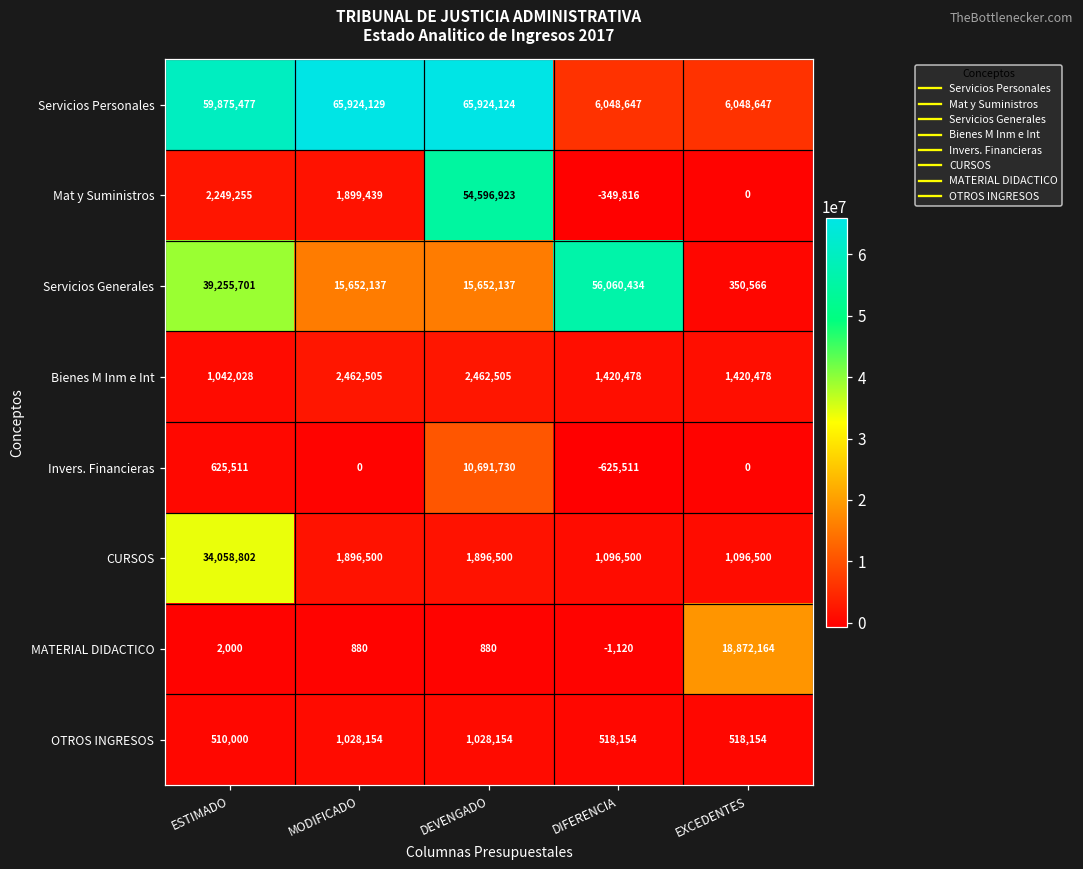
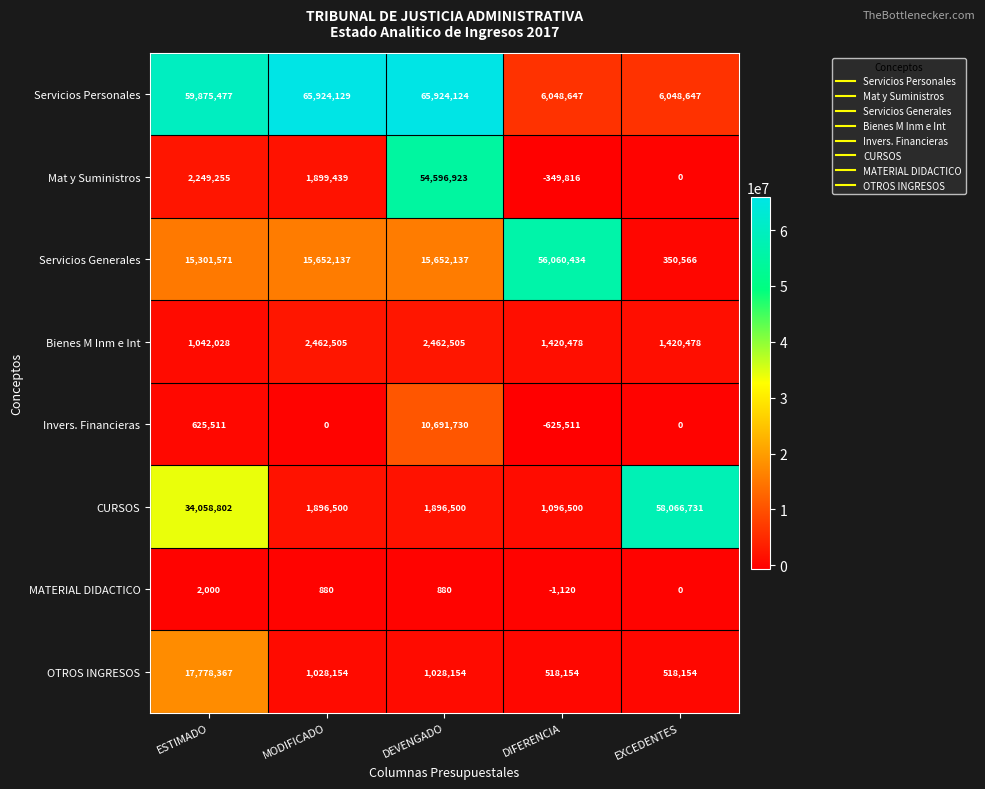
  {
    "Servicios Personales": {
      "ESTIMADO": "59,875,477",
      "MODIFICADO": "65,924,129",
      "DEVENGADO": "65,924,124",
      "DIFERENCIA": "6,048,647",
      "EXCEDENTES": "6,048,647"
    },
    "Mat y Suministros": {
      "ESTIMADO": "2,249,255",
      "MODIFICADO": "1,899,439",
      "DEVENGADO": "54,596,923",
      "DIFERENCIA": "-349,816",
      "EXCEDENTES": "0"
    },
    "Servicios Generales": {
-     "ESTIMADO": "39,255,701",
+     "ESTIMADO": "15,301,571",
      "MODIFICADO": "15,652,137",
      "DEVENGADO": "15,652,137",
      "DIFERENCIA": "56,060,434",
      "EXCEDENTES": "350,566"
    },
    "Bienes M Inm e Int": {
      "ESTIMADO": "1,042,028",
      "MODIFICADO": "2,462,505",
      "DEVENGADO": "2,462,505",
      "DIFERENCIA": "1,420,478",
      "EXCEDENTES": "1,420,478"
    },
    "Invers. Financieras": {
      "ESTIMADO": "625,511",
      "MODIFICADO": "0",
      "DEVENGADO": "10,691,730",
      "DIFERENCIA": "-625,511",
      "EXCEDENTES": "0"
    },
    "CURSOS": {
      "ESTIMADO": "34,058,802",
      "MODIFICADO": "1,896,500",
      "DEVENGADO": "1,896,500",
      "DIFERENCIA": "1,096,500",
-     "EXCEDENTES": "1,096,500"
+     "EXCEDENTES": "58,066,731"
    },
    "MATERIAL DIDACTICO": {
      "ESTIMADO": "2,000",
      "MODIFICADO": "880",
      "DEVENGADO": "880",
      "DIFERENCIA": "-1,120",
-     "EXCEDENTES": "18,872,164"
+     "EXCEDENTES": "0"
    },
    "OTROS INGRESOS": {
-     "ESTIMADO": "510,000",
+     "ESTIMADO": "17,778,367",
      "MODIFICADO": "1,028,154",
      "DEVENGADO": "1,028,154",
      "DIFERENCIA": "518,154",
      "EXCEDENTES": "518,154"
    }
  }
